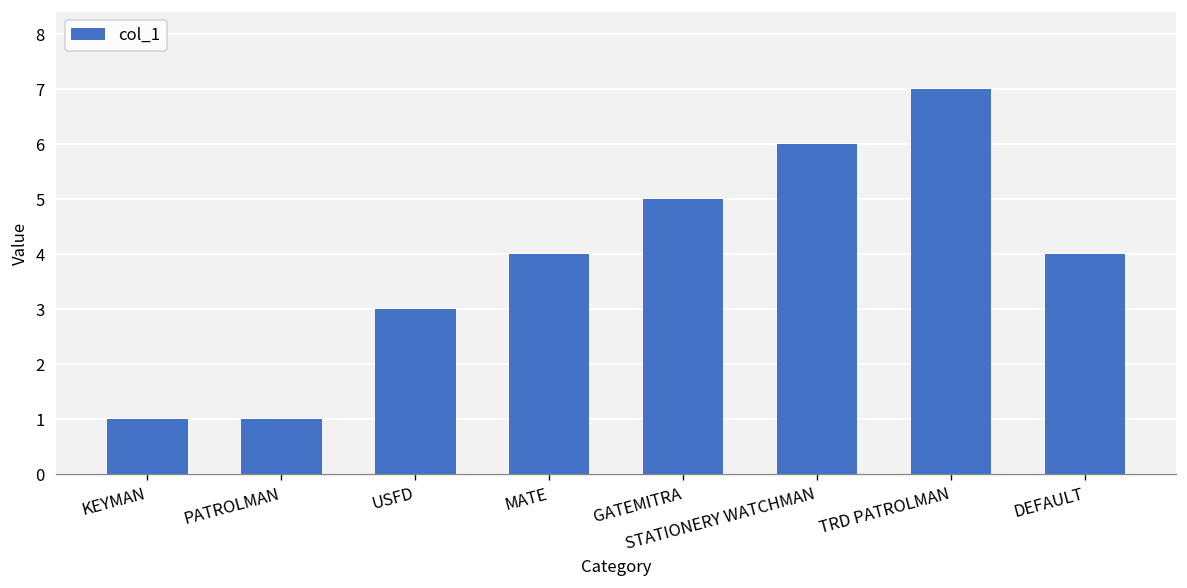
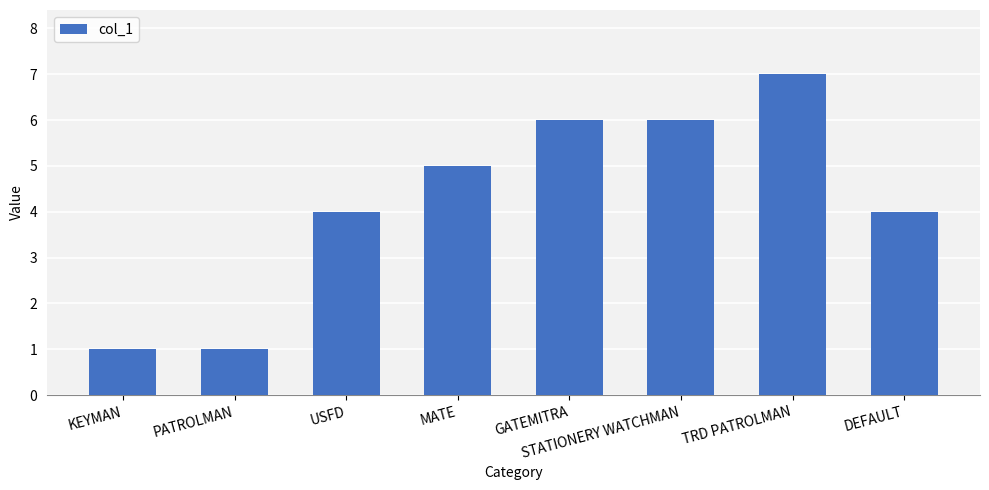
  {
    "KEYMAN": 1,
    "PATROLMAN": 1,
-   "USFD": 3,
-   "MATE": 4,
-   "GATEMITRA": 5,
+   "USFD": 4,
+   "MATE": 5,
+   "GATEMITRA": 6,
    "STATIONERY WATCHMAN": 6,
    "TRD PATROLMAN": 7,
    "DEFAULT": 4
  }
